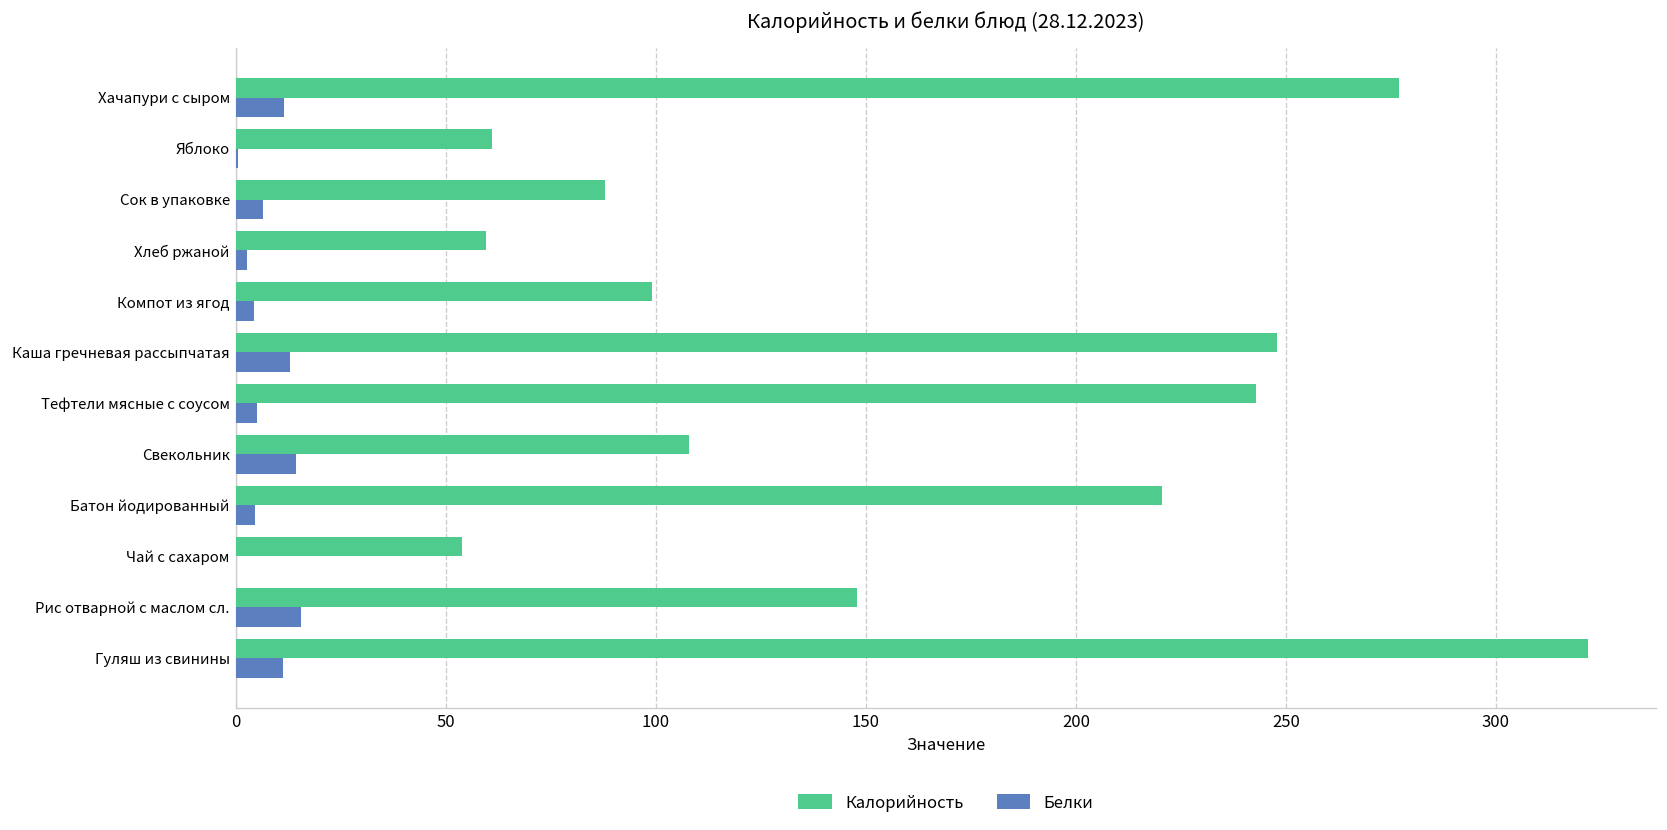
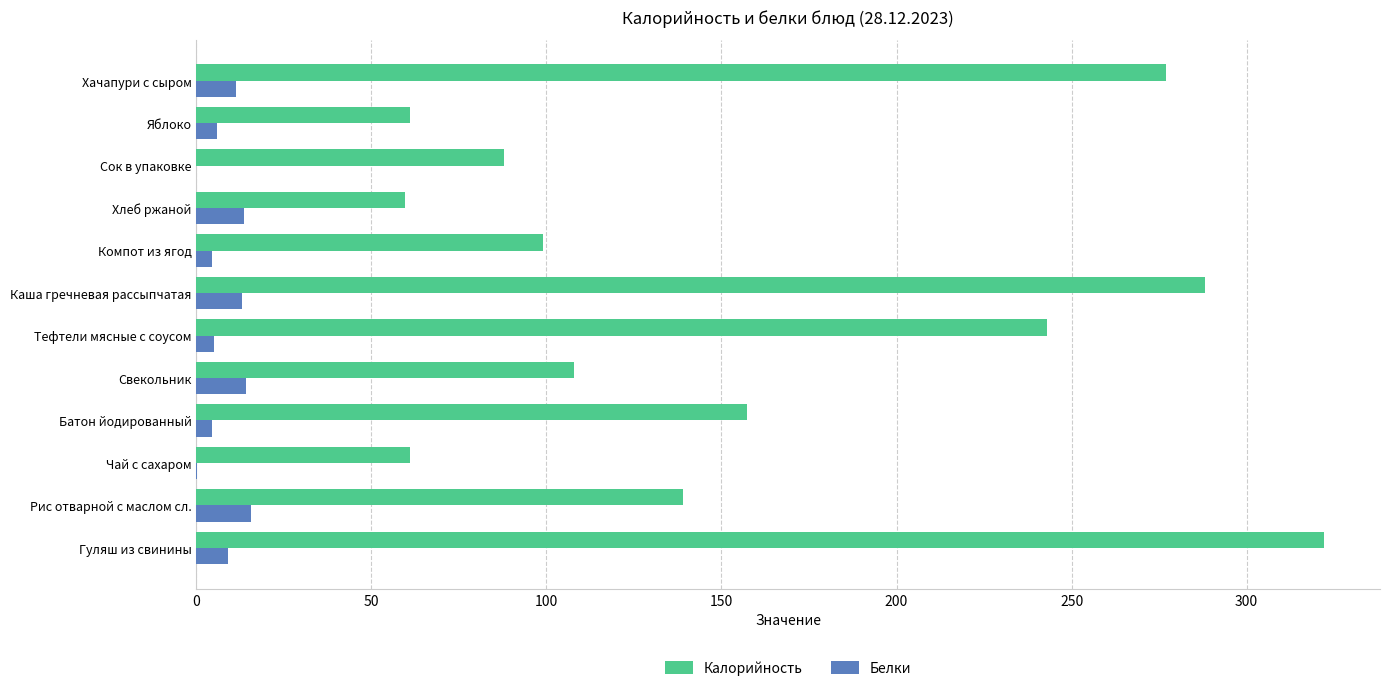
  {
    "Калорийность": {
      "Хачапури с сыром": 277,
      "Яблоко": 61,
      "Сок в упаковке": 88,
      "Хлеб ржаной": 60,
      "Компот из ягод": 99,
-     "Каша гречневая рассыпчатая": 248,
+     "Каша гречневая рассыпчатая": 288,
      "Тефтели мясные с соусом": 243,
      "Свекольник": 108,
-     "Батон йодированный": 221,
-     "Чай с сахаром": 54,
-     "Рис отварной с маслом сл.": 148,
+     "Батон йодированный": 157,
+     "Чай с сахаром": 61,
+     "Рис отварной с маслом сл.": 139,
      "Гуляш из свинины": 322
    },
    "Белки": {
      "Хачапури с сыром": 11,
-     "Яблоко": 1,
-     "Сок в упаковке": 7,
-     "Хлеб ржаной": 3,
+     "Яблоко": 6,
+     "Сок в упаковке": 0,
+     "Хлеб ржаной": 14,
      "Компот из ягод": 4,
      "Каша гречневая рассыпчатая": 13,
      "Тефтели мясные с соусом": 5,
      "Свекольник": 14,
      "Батон йодированный": 5,
      "Рис отварной с маслом сл.": 16,
-     "Гуляш из свинины": 11
+     "Гуляш из свинины": 9
    }
  }
